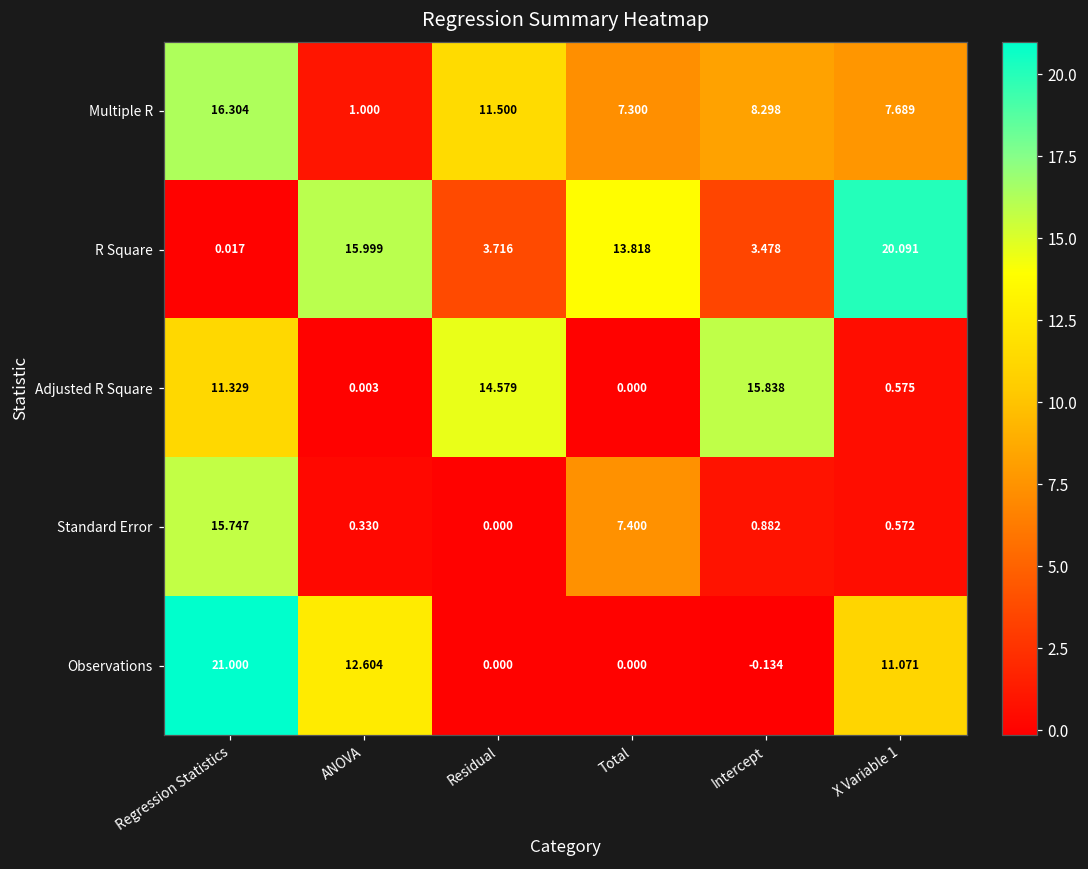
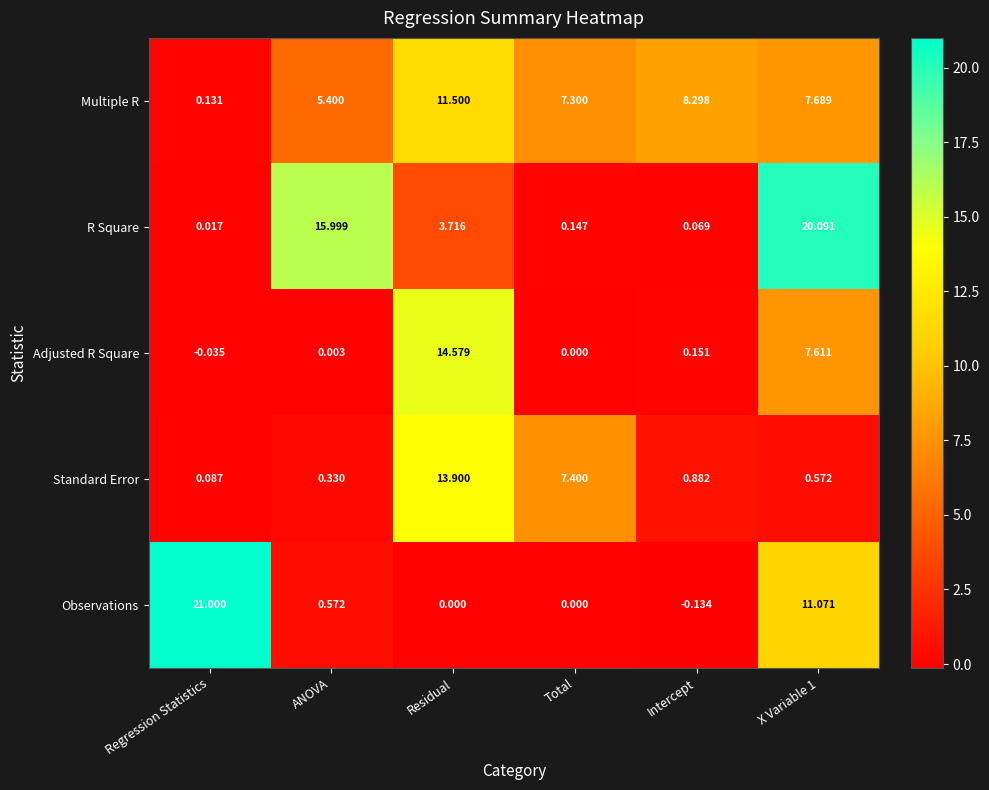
  {
    "Multiple R": {
-     "Regression Statistics": 16.304,
-     "ANOVA": 1.000,
+     "Regression Statistics": 0.131,
+     "ANOVA": 5.400,
      "Residual": 11.500,
      "Total": 7.300,
      "Intercept": 8.298,
      "X Variable 1": 7.689
    },
    "R Square": {
      "Regression Statistics": 0.017,
      "ANOVA": 15.999,
      "Residual": 3.716,
-     "Total": 13.818,
-     "Intercept": 3.478,
+     "Total": 0.147,
+     "Intercept": 0.069,
      "X Variable 1": 20.091
    },
    "Adjusted R Square": {
-     "Regression Statistics": 11.329,
+     "Regression Statistics": -0.035,
      "ANOVA": 0.003,
      "Residual": 14.579,
      "Total": 0.000,
-     "Intercept": 15.838,
-     "X Variable 1": 0.575
+     "Intercept": 0.151,
+     "X Variable 1": 7.611
    },
    "Standard Error": {
-     "Regression Statistics": 15.747,
+     "Regression Statistics": 0.087,
      "ANOVA": 0.330,
-     "Residual": 0.000,
+     "Residual": 13.900,
      "Total": 7.400,
      "Intercept": 0.882,
      "X Variable 1": 0.572
    },
    "Observations": {
      "Regression Statistics": 21.000,
-     "ANOVA": 12.604,
+     "ANOVA": 0.572,
      "Residual": 0.000,
      "Total": 0.000,
      "Intercept": -0.134,
      "X Variable 1": 11.071
    }
  }
